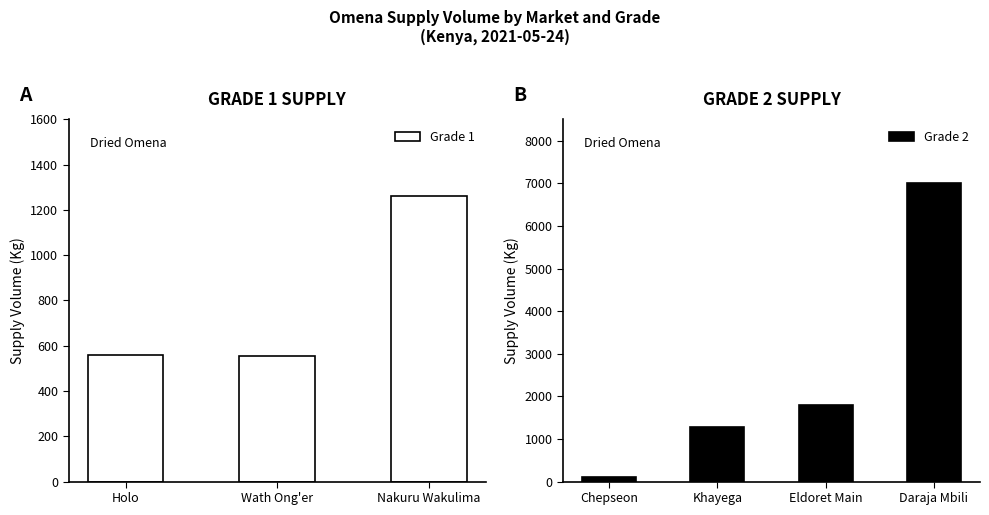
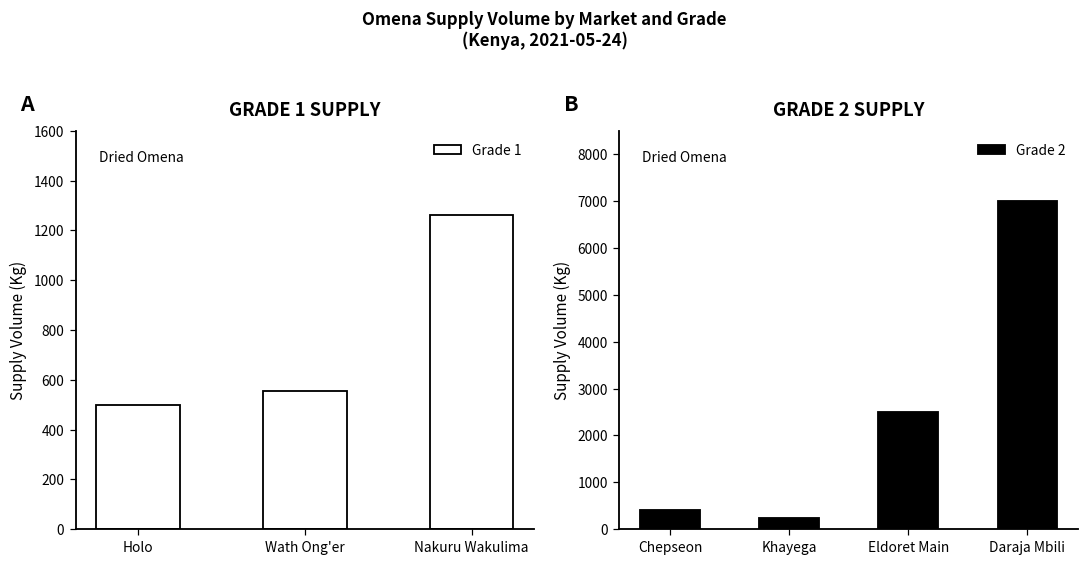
  {
    "GRADE 1 SUPPLY": {
-     "Holo": 560,
+     "Holo": 500,
      "Wath Ong'er": 550,
      "Nakuru Wakulima": 1260
    },
    "GRADE 2 SUPPLY": {
-     "Chepseon": 100,
-     "Khayega": 1300,
-     "Eldoret Main": 1800,
+     "Chepseon": 400,
+     "Khayega": 200,
+     "Eldoret Main": 2500,
      "Daraja Mbili": 7000
    }
  }
